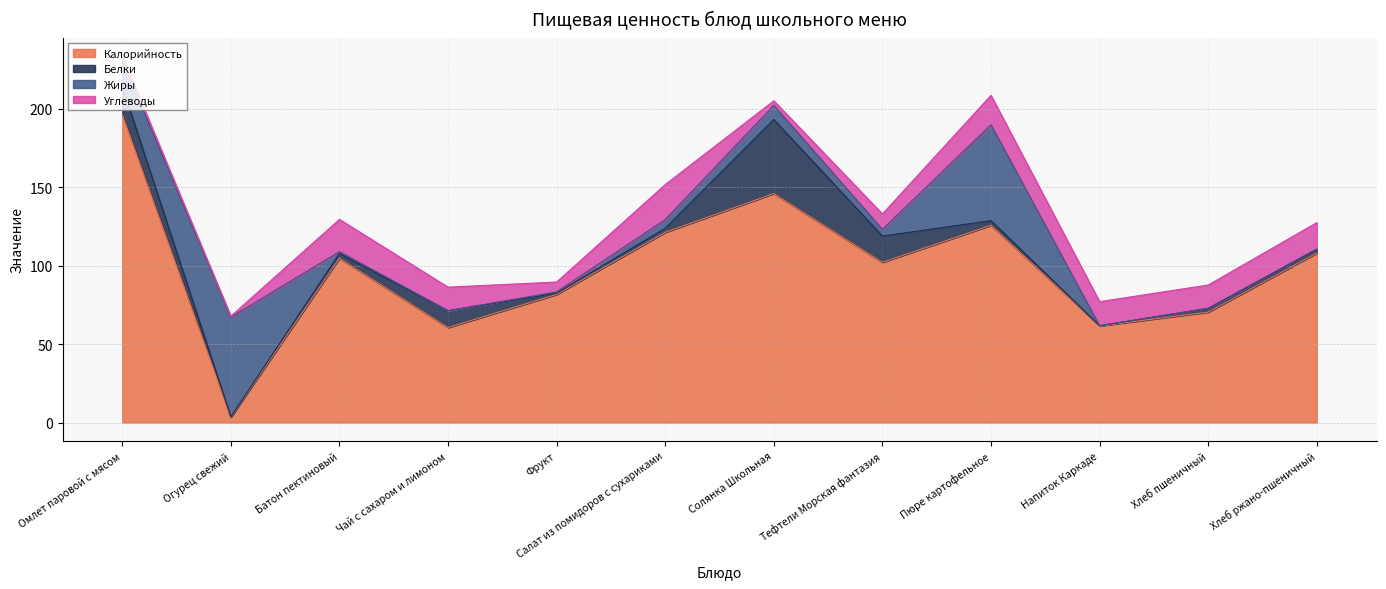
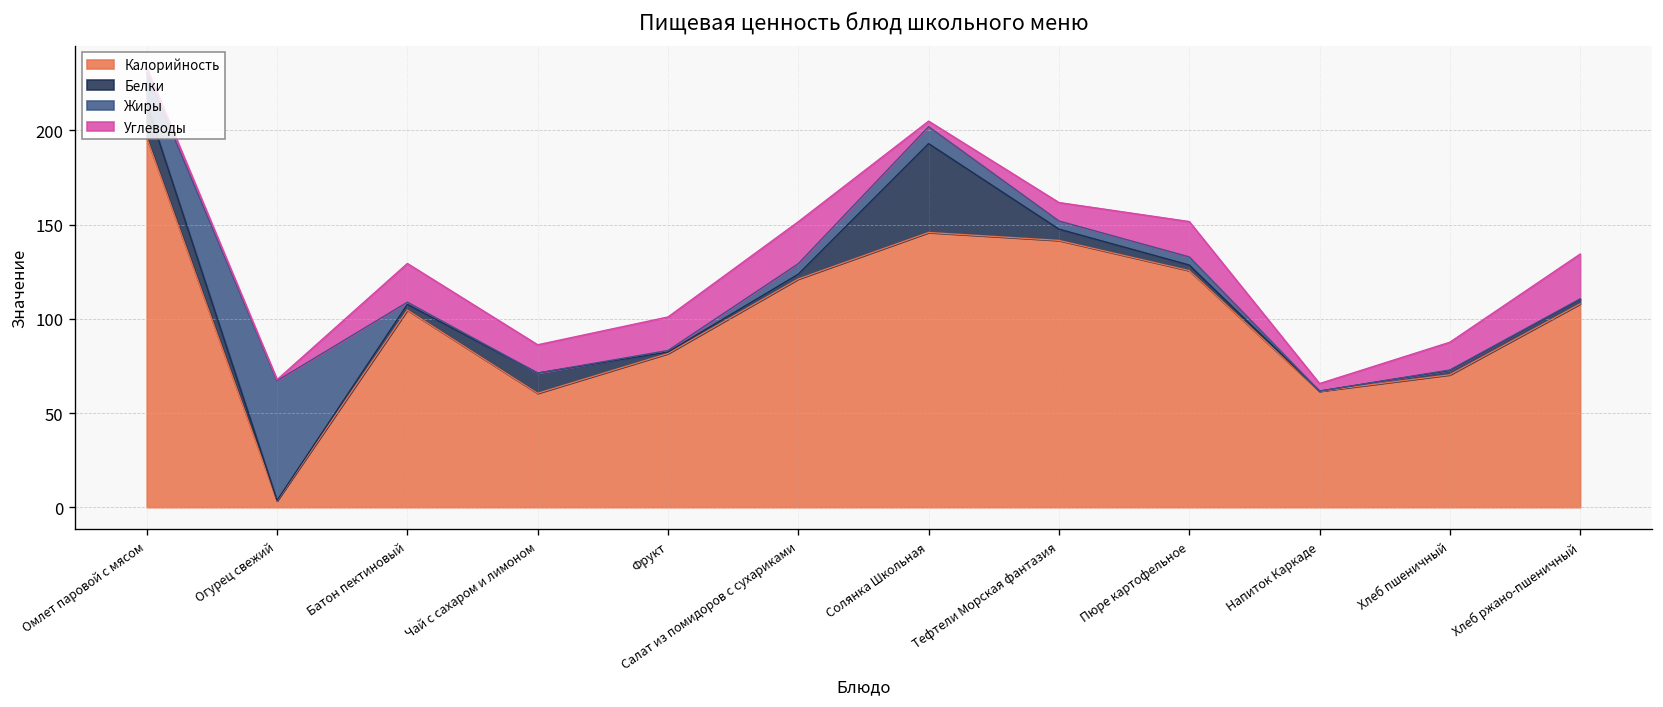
  {
    "Калорийность": {
      "Омлет паровой с мясом": 196,
      "Батон пектиновый": 105,
      "Чай с сахаром и лимоном": 61,
      "Салат из помидоров с сухариками": 121,
      "Солянка Школьная": 146,
-     "Тефтели Морская фантазия": 102,
+     "Тефтели Морская фантазия": 142,
      "Пюре картофельное": 126,
      "Хлеб пшеничный": 70,
      "Хлеб ржано-пшеничный": 108
    },
    "Белки": {
      "Салат из помидоров с сухариками": 3,
      "Солянка Школьная": 47,
-     "Тефтели Морская фантазия": 17,
+     "Тефтели Морская фантазия": 6,
      "Пюре картофельное": 3
    },
    "Жиры": {
      "Салат из помидоров с сухариками": 6,
      "Солянка Школьная": 9,
      "Тефтели Морская фантазия": 4,
-     "Пюре картофельное": 61
+     "Пюре картофельное": 4
    },
    "Углеводы": {
      "Батон пектиновый": 21,
      "Чай с сахаром и лимоном": 15,
-     "Фрукт": 6,
+     "Фрукт": 18,
      "Салат из помидоров с сухариками": 22,
      "Солянка Школьная": 3,
      "Тефтели Морская фантазия": 10,
      "Пюре картофельное": 19,
-     "Напиток Каркаде": 15,
+     "Напиток Каркаде": 4,
      "Хлеб пшеничный": 15,
-     "Хлеб ржано-пшеничный": 17
+     "Хлеб ржано-пшеничный": 24
    }
  }
